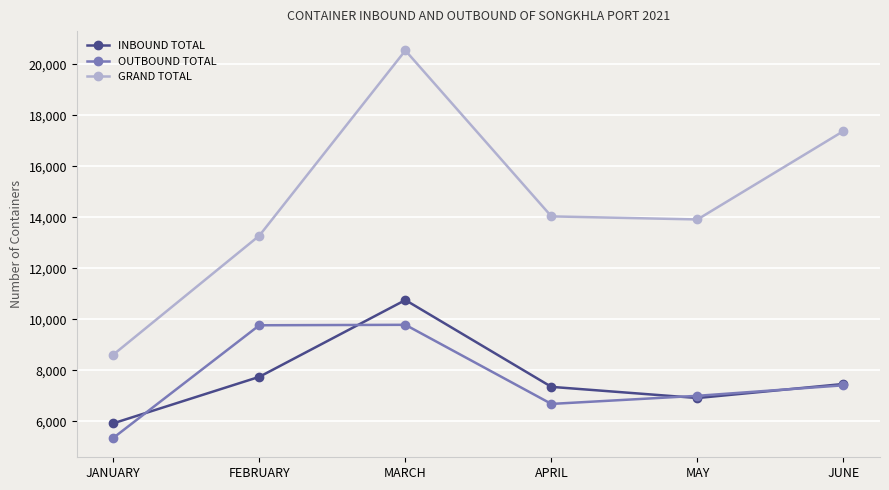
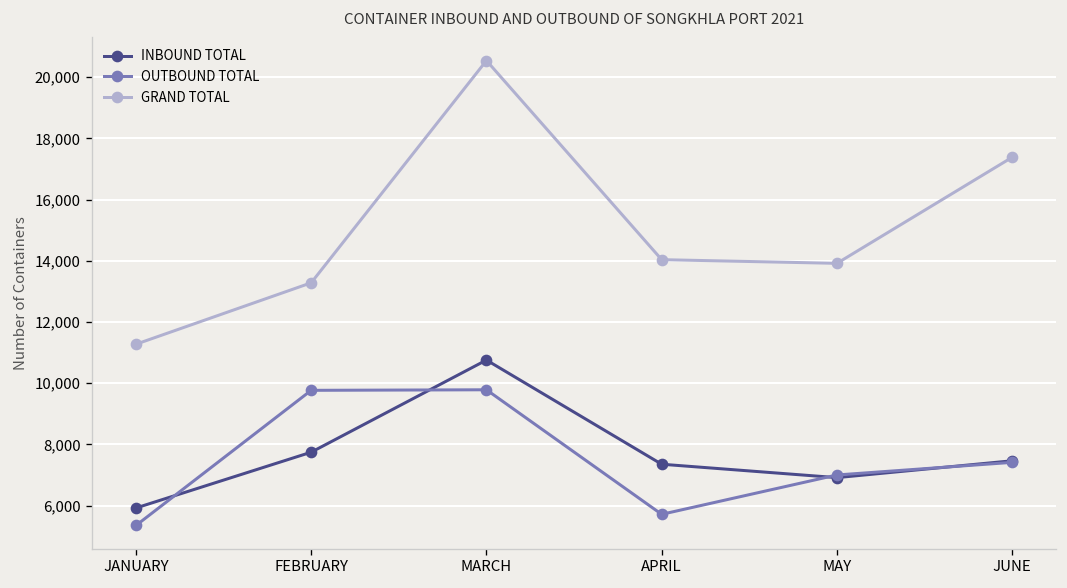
  {
    "INBOUND TOTAL": {
      "JANUARY": "5,900",
      "FEBRUARY": "7,700",
      "MARCH": "10,800",
      "APRIL": "7,400"
    },
    "OUTBOUND TOTAL": {
      "JANUARY": "5,400",
      "FEBRUARY": "9,800",
      "MARCH": "9,800",
-     "APRIL": "6,700"
+     "APRIL": "5,700"
    },
    "GRAND TOTAL": {
-     "JANUARY": "8,600",
+     "JANUARY": "11,300",
      "FEBRUARY": "13,300",
      "MARCH": "20,500",
      "APRIL": "14,000",
      "MAY": "13,900",
      "JUNE": "17,400"
    }
  }
